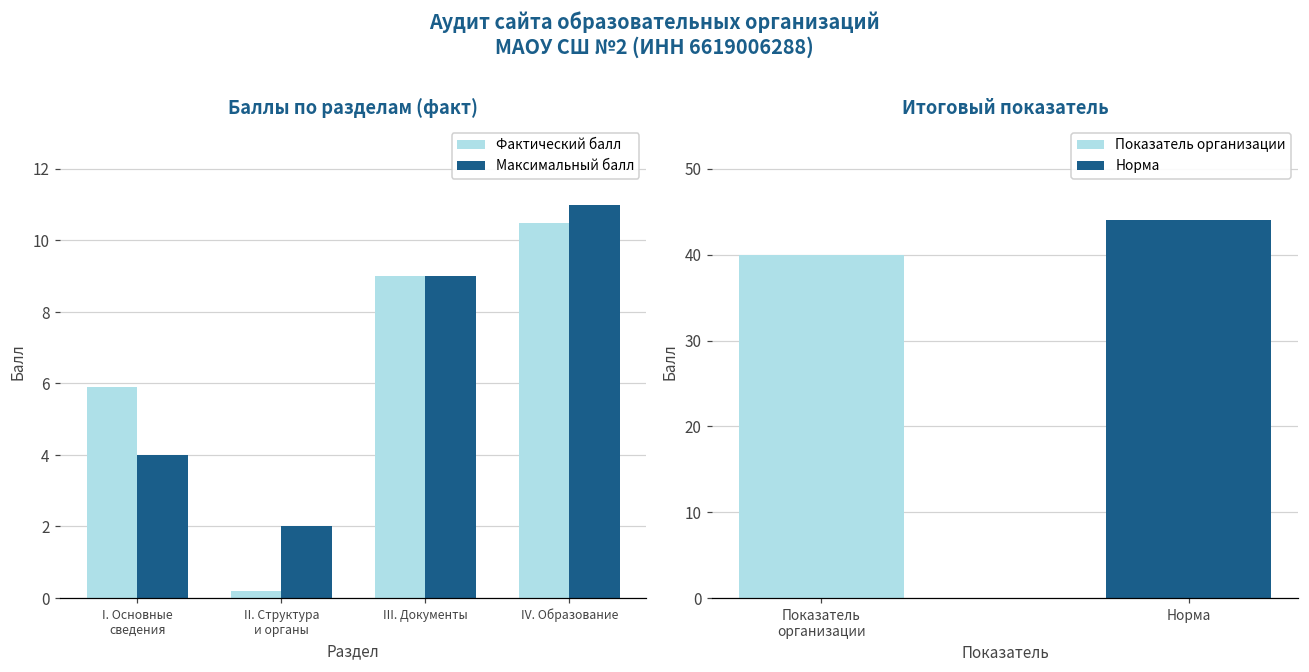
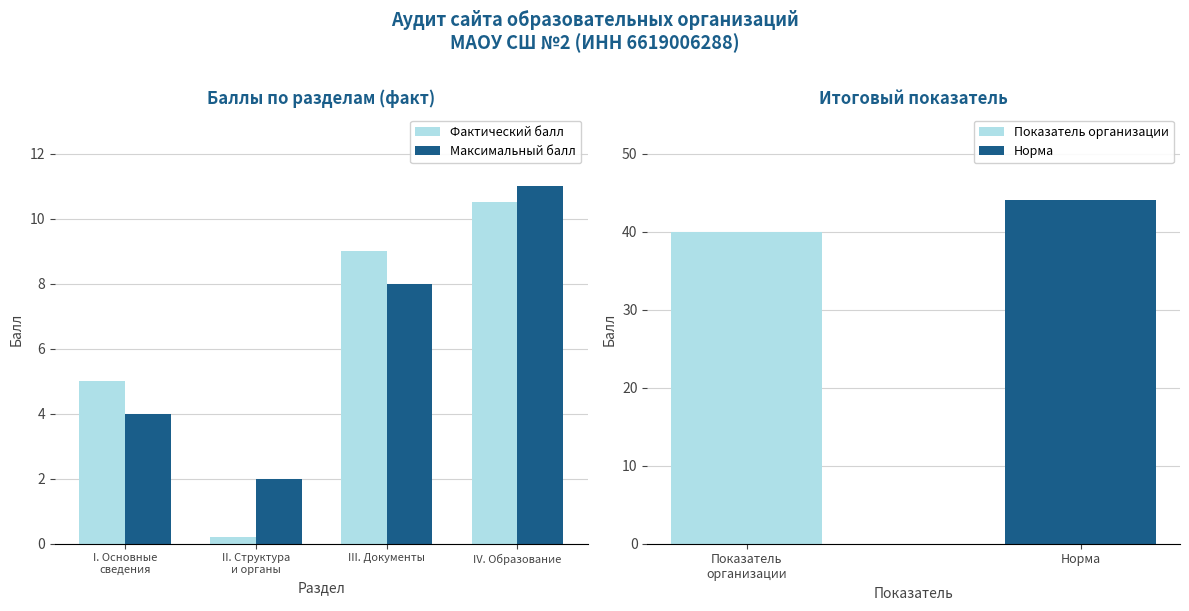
  {
    "Баллы по разделам (факт)": {
      "Фактический балл": {
-       "I. Основные сведения": 5.9,
+       "I. Основные сведения": 5.0,
        "II. Структура и органы": 0.2,
        "III. Документы": 9.0,
        "IV. Образование": 10.5
      },
      "Максимальный балл": {
        "I. Основные сведения": 4,
        "II. Структура и органы": 2,
-       "III. Документы": 9,
+       "III. Документы": 8,
        "IV. Образование": 11
      }
    },
    "Итоговый показатель": {
      "Показатель организации": 40,
      "Норма": 44
    }
  }
